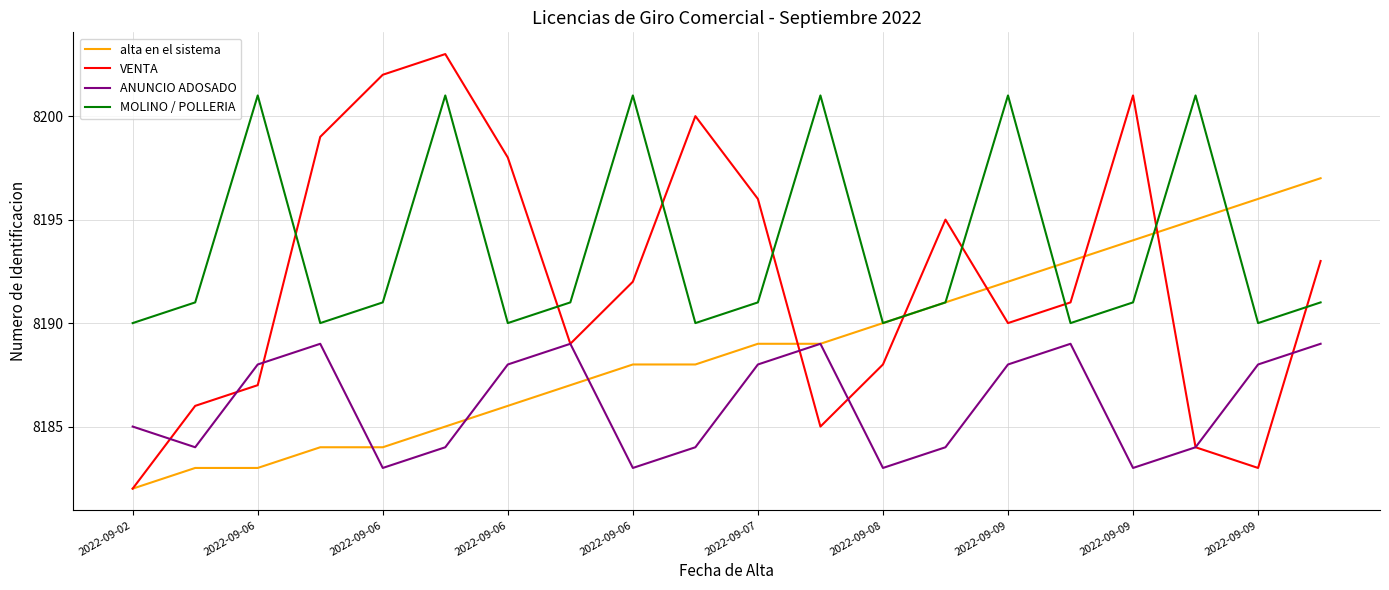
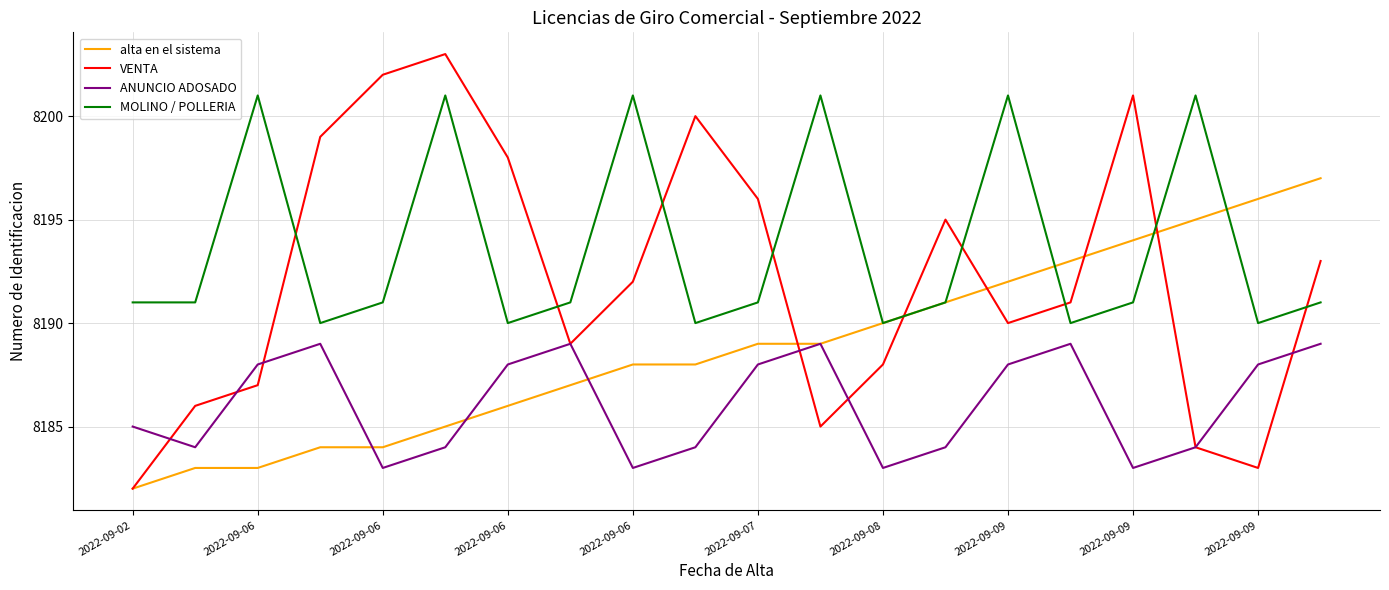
  {
    "ANUNCIO ADOSADO": {
      "2022-09-02": 8185
    },
    "MOLINO / POLLERIA": {
-     "2022-09-02": 8190
+     "2022-09-02": 8191
    }
  }
